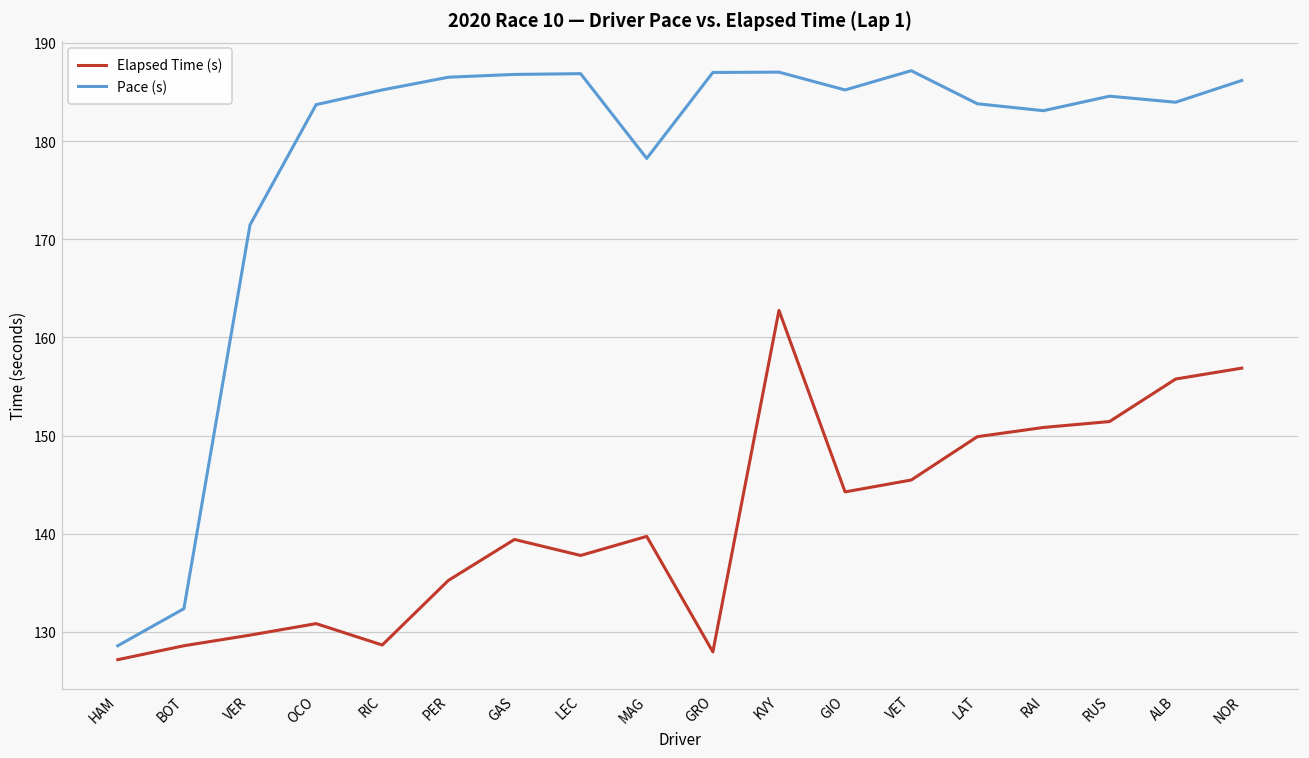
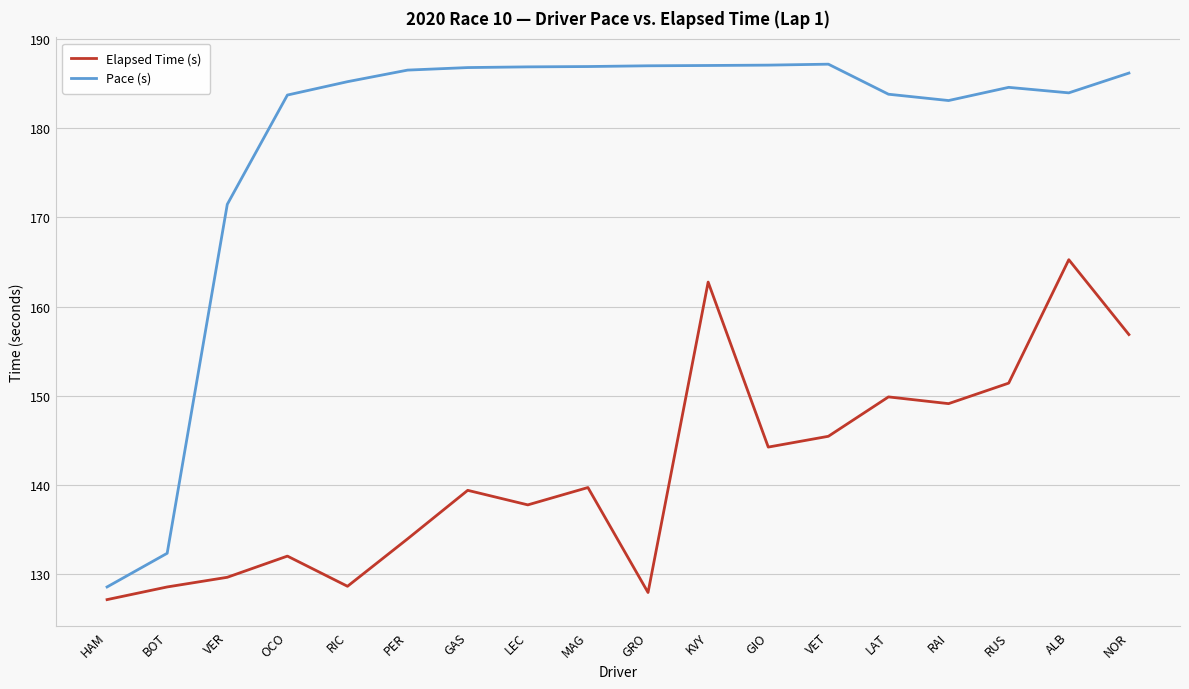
  {
    "Elapsed Time (s)": {
      "HAM": 127,
      "BOT": 129,
      "VER": 130,
-     "OCO": 131,
+     "OCO": 132,
      "RIC": 129,
-     "PER": 135,
+     "PER": 134,
      "GAS": 139,
      "LEC": 138,
      "MAG": 140,
      "GRO": 128,
      "KVY": 163,
      "GIO": 144,
      "VET": 145,
      "LAT": 150,
-     "RAI": 151,
+     "RAI": 149,
      "RUS": 151,
-     "ALB": 156,
+     "ALB": 165,
      "NOR": 157
    },
    "Pace (s)": {
      "HAM": 129,
      "BOT": 132,
      "VER": 171,
      "OCO": 184,
      "RIC": 185,
      "PER": 187,
      "GAS": 187,
      "LEC": 187,
-     "MAG": 178,
+     "MAG": 187,
      "GRO": 187,
      "KVY": 187,
-     "GIO": 185,
+     "GIO": 187,
      "VET": 187,
      "LAT": 184,
      "RAI": 183,
      "RUS": 185,
      "ALB": 184,
      "NOR": 186
    }
  }
